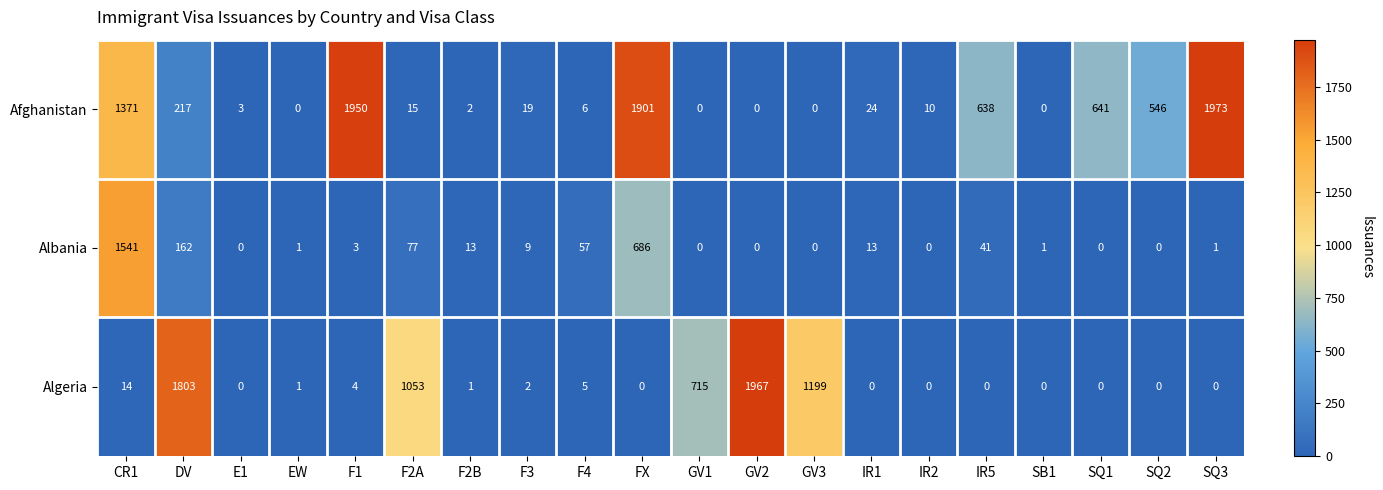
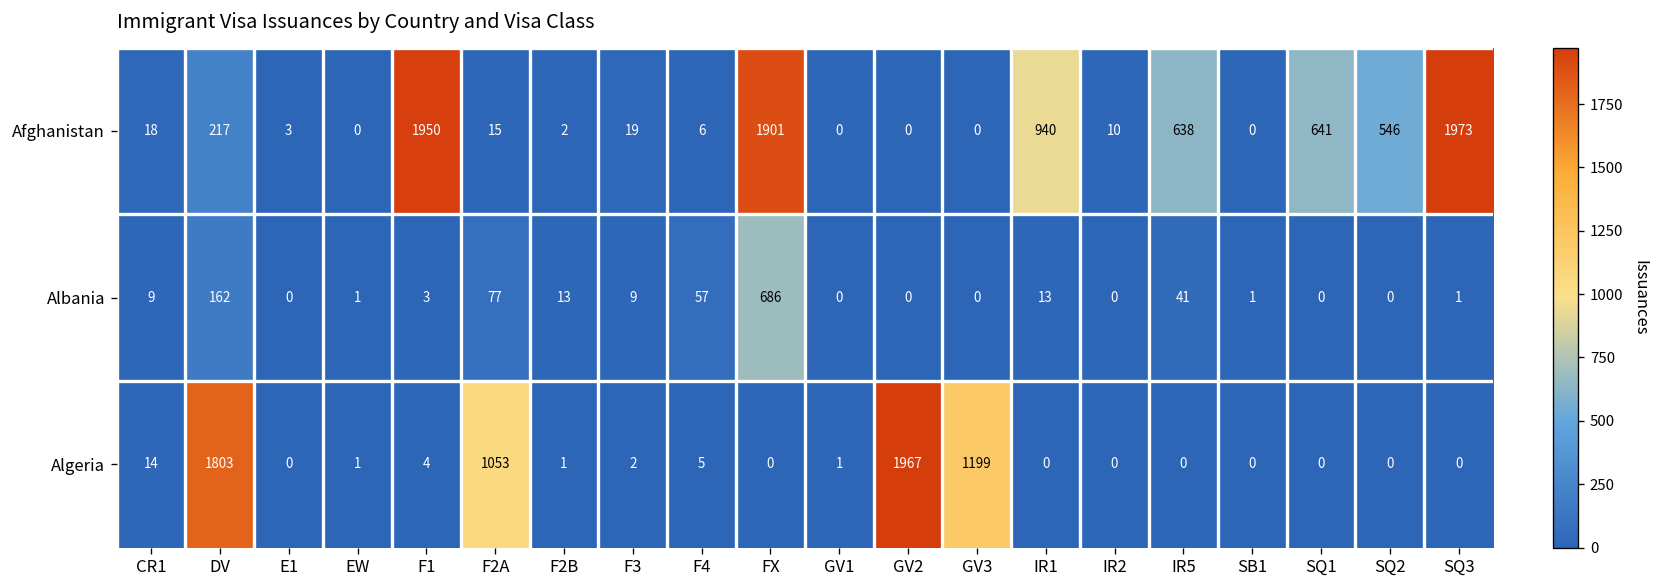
  {
    "Afghanistan": {
-     "CR1": 1371,
+     "CR1": 18,
      "DV": 217,
      "E1": 3,
      "EW": 0,
      "F1": 1950,
      "F2A": 15,
      "F2B": 2,
      "F3": 19,
      "F4": 6,
      "FX": 1901,
      "GV1": 0,
      "GV2": 0,
      "GV3": 0,
-     "IR1": 24,
+     "IR1": 940,
      "IR2": 10,
      "IR5": 638,
      "SB1": 0,
      "SQ1": 641,
      "SQ2": 546,
      "SQ3": 1973
    },
    "Albania": {
-     "CR1": 1541,
+     "CR1": 9,
      "DV": 162,
      "E1": 0,
      "EW": 1,
      "F1": 3,
      "F2A": 77,
      "F2B": 13,
      "F3": 9,
      "F4": 57,
      "FX": 686,
      "GV1": 0,
      "GV2": 0,
      "GV3": 0,
      "IR1": 13,
      "IR2": 0,
      "IR5": 41,
      "SB1": 1,
      "SQ1": 0,
      "SQ2": 0,
      "SQ3": 1
    },
    "Algeria": {
      "CR1": 14,
      "DV": 1803,
      "E1": 0,
      "EW": 1,
      "F1": 4,
      "F2A": 1053,
      "F2B": 1,
      "F3": 2,
      "F4": 5,
      "FX": 0,
-     "GV1": 715,
+     "GV1": 1,
      "GV2": 1967,
      "GV3": 1199,
      "IR1": 0,
      "IR2": 0,
      "IR5": 0,
      "SB1": 0,
      "SQ1": 0,
      "SQ2": 0,
      "SQ3": 0
    }
  }
